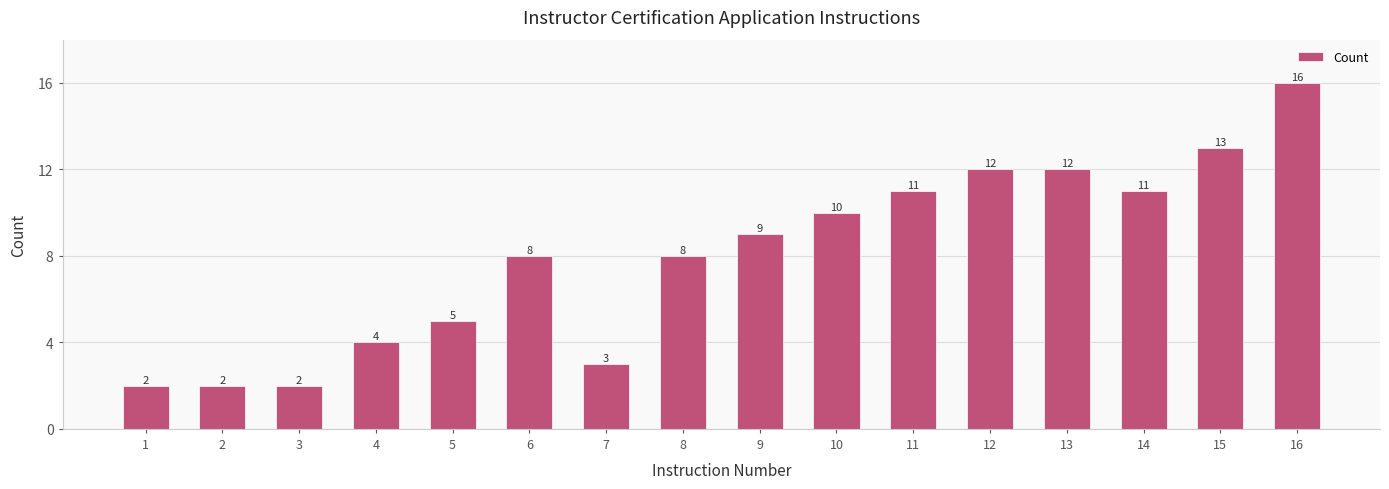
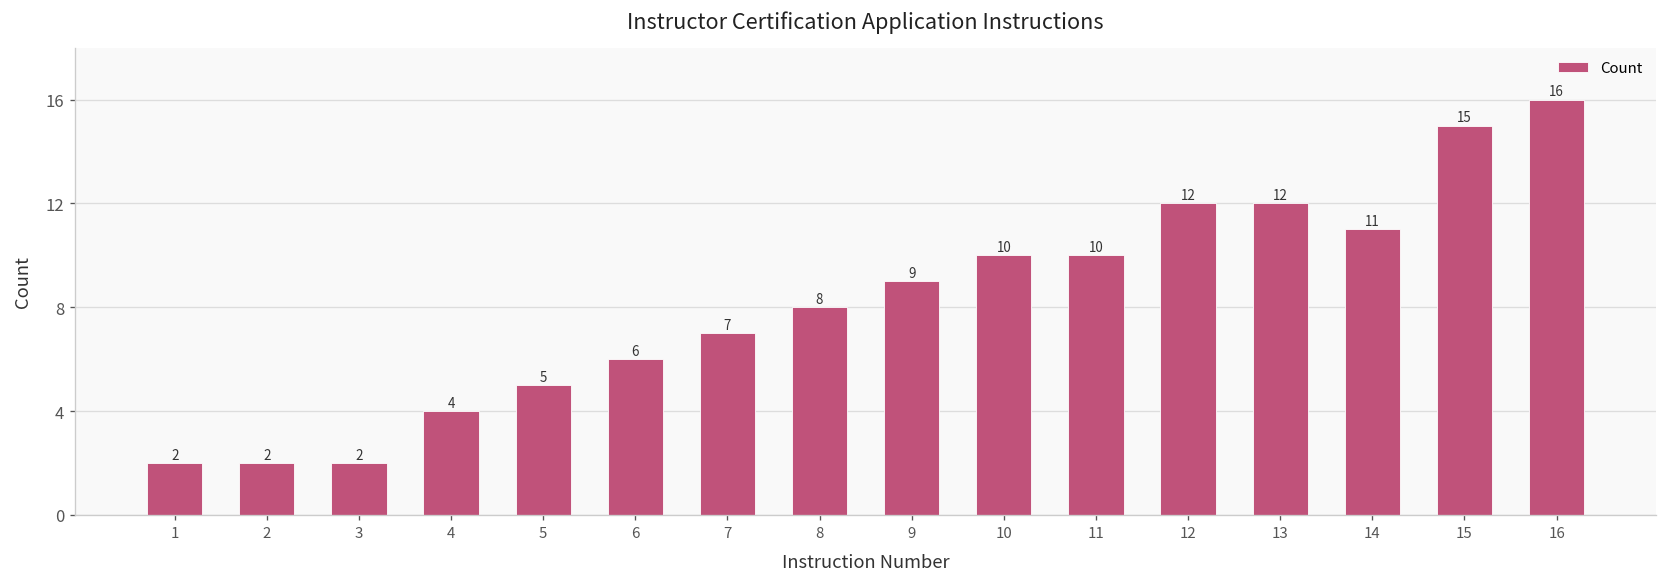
  {
    "1": 2,
    "2": 2,
    "3": 2,
    "4": 4,
    "5": 5,
-   "6": 8,
-   "7": 3,
+   "6": 6,
+   "7": 7,
    "8": 8,
    "9": 9,
    "10": 10,
-   "11": 11,
+   "11": 10,
    "12": 12,
    "13": 12,
    "14": 11,
-   "15": 13,
+   "15": 15,
    "16": 16
  }
